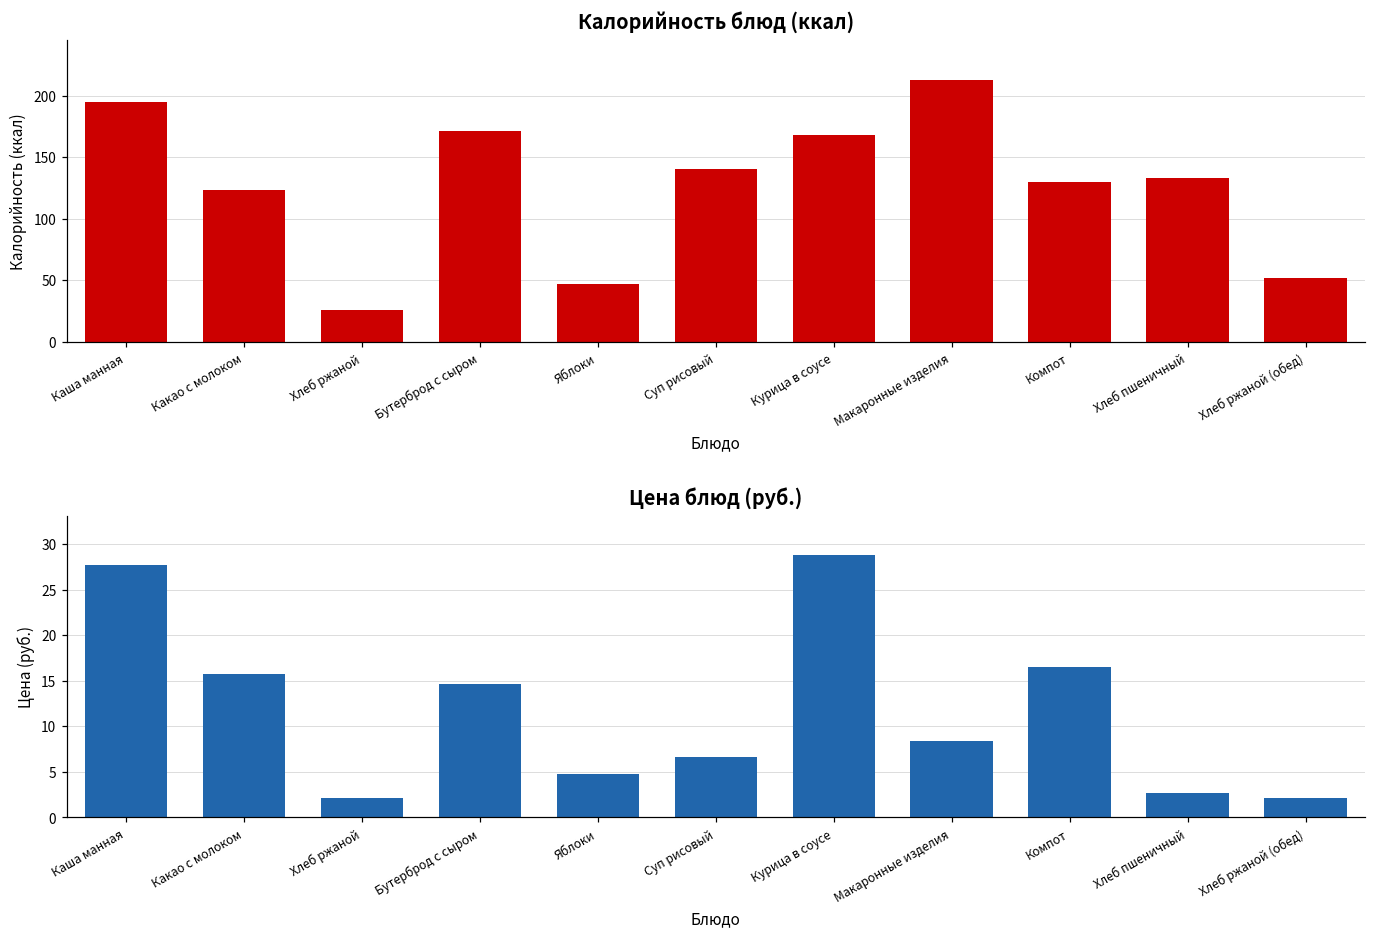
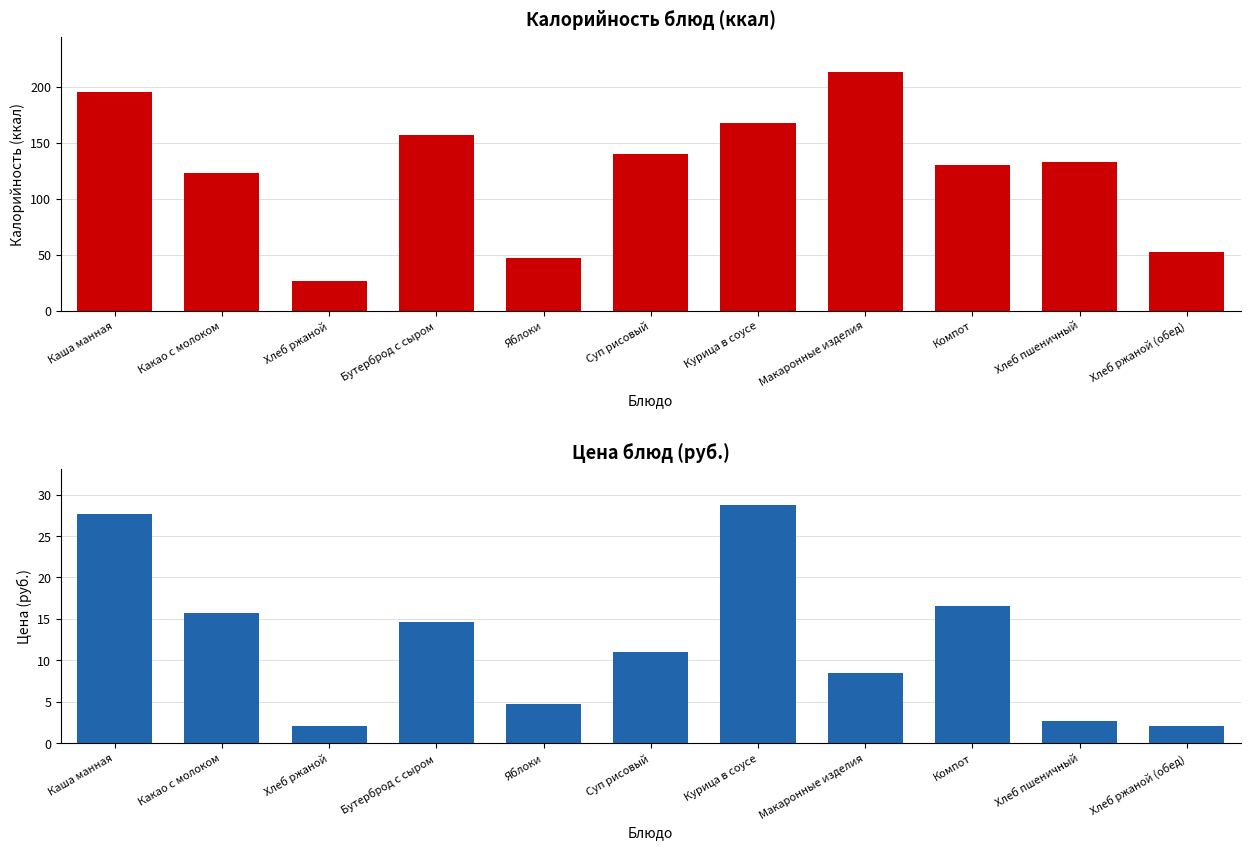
  {
    "Калорийность блюд (ккал)": {
      "Каша манная": 195,
      "Какао с молоком": 123,
      "Хлеб ржаной": 26,
-     "Бутерброд с сыром": 171,
+     "Бутерброд с сыром": 157,
      "Яблоки": 47,
      "Суп рисовый": 140,
      "Курица в соусе": 168,
      "Макаронные изделия": 213,
      "Компот": 130,
      "Хлеб пшеничный": 133,
      "Хлеб ржаной (обед)": 52
    },
    "Цена блюд (руб.)": {
      "Каша манная": 28,
      "Какао с молоком": 16,
      "Хлеб ржаной": 2,
      "Бутерброд с сыром": 15,
      "Яблоки": 5,
-     "Суп рисовый": 7,
+     "Суп рисовый": 11,
      "Курица в соусе": 29,
      "Макаронные изделия": 8,
      "Компот": 17,
      "Хлеб пшеничный": 3,
      "Хлеб ржаной (обед)": 2
    }
  }
